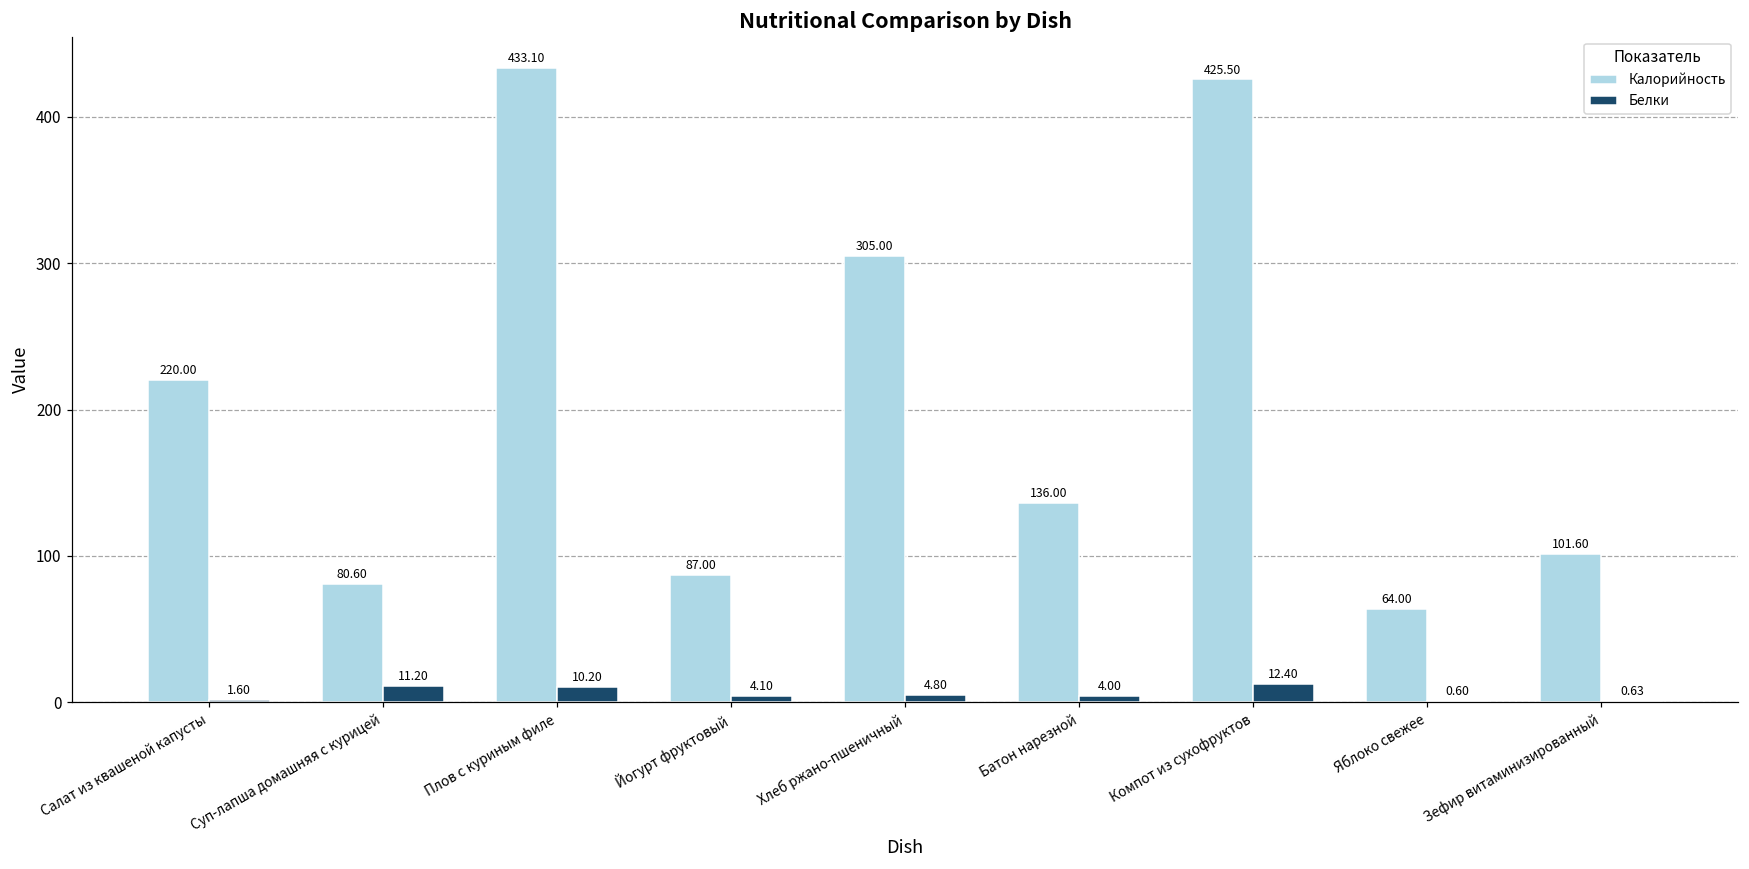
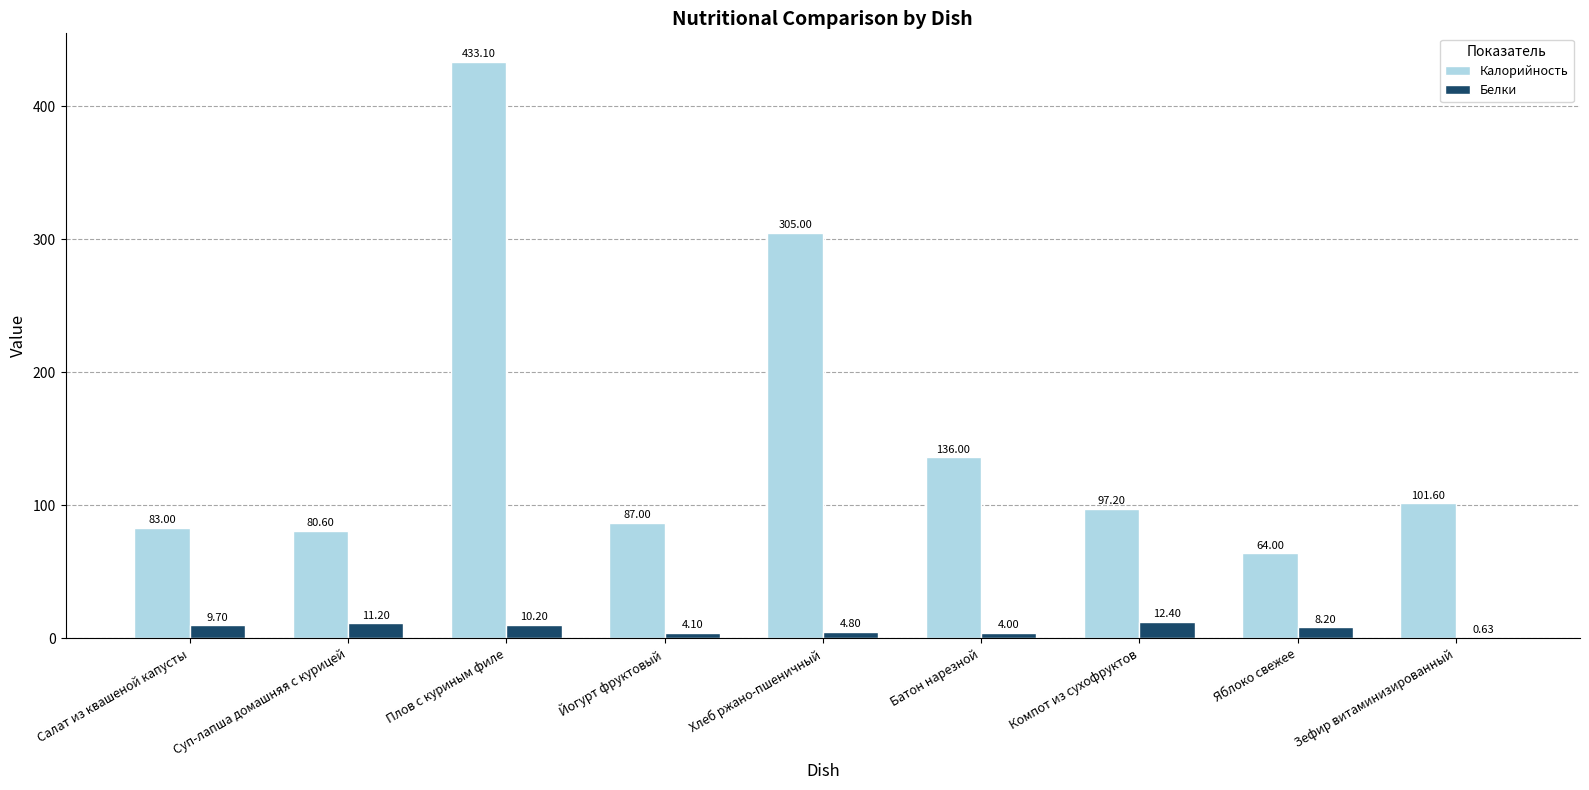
  {
    "Калорийность": {
-     "Салат из квашеной капусты": 220.00,
+     "Салат из квашеной капусты": 83.00,
      "Суп-лапша домашняя с курицей": 80.60,
      "Плов с куриным филе": 433.10,
      "Йогурт фруктовый": 87.00,
      "Хлеб ржано-пшеничный": 305.00,
      "Батон нарезной": 136.00,
-     "Компот из сухофруктов": 425.50,
+     "Компот из сухофруктов": 97.20,
      "Яблоко свежее": 64.00,
      "Зефир витаминизированный": 101.60
    },
    "Белки": {
-     "Салат из квашеной капусты": 1.60,
+     "Салат из квашеной капусты": 9.70,
      "Суп-лапша домашняя с курицей": 11.20,
      "Плов с куриным филе": 10.20,
      "Йогурт фруктовый": 4.10,
      "Хлеб ржано-пшеничный": 4.80,
      "Батон нарезной": 4.00,
      "Компот из сухофруктов": 12.40,
-     "Яблоко свежее": 0.60,
+     "Яблоко свежее": 8.20,
      "Зефир витаминизированный": 0.63
    }
  }
